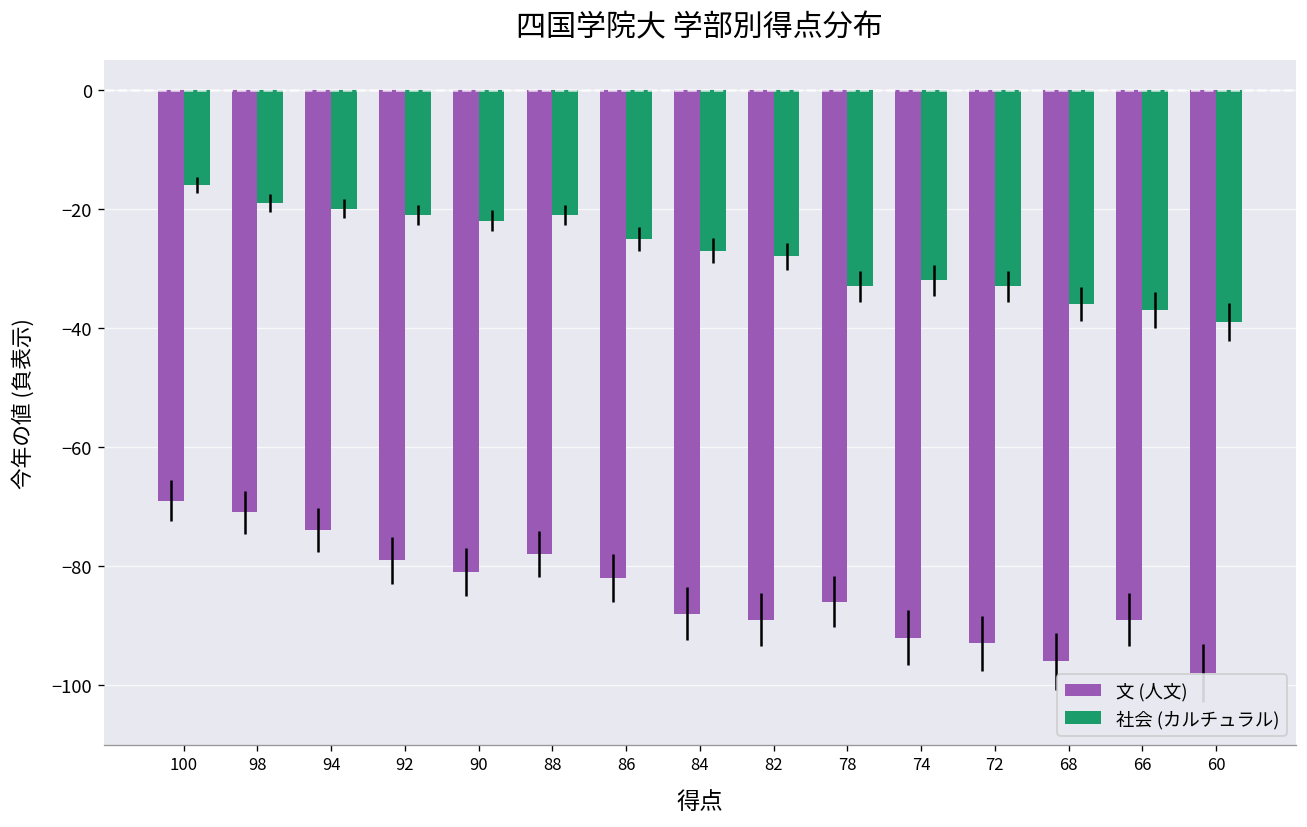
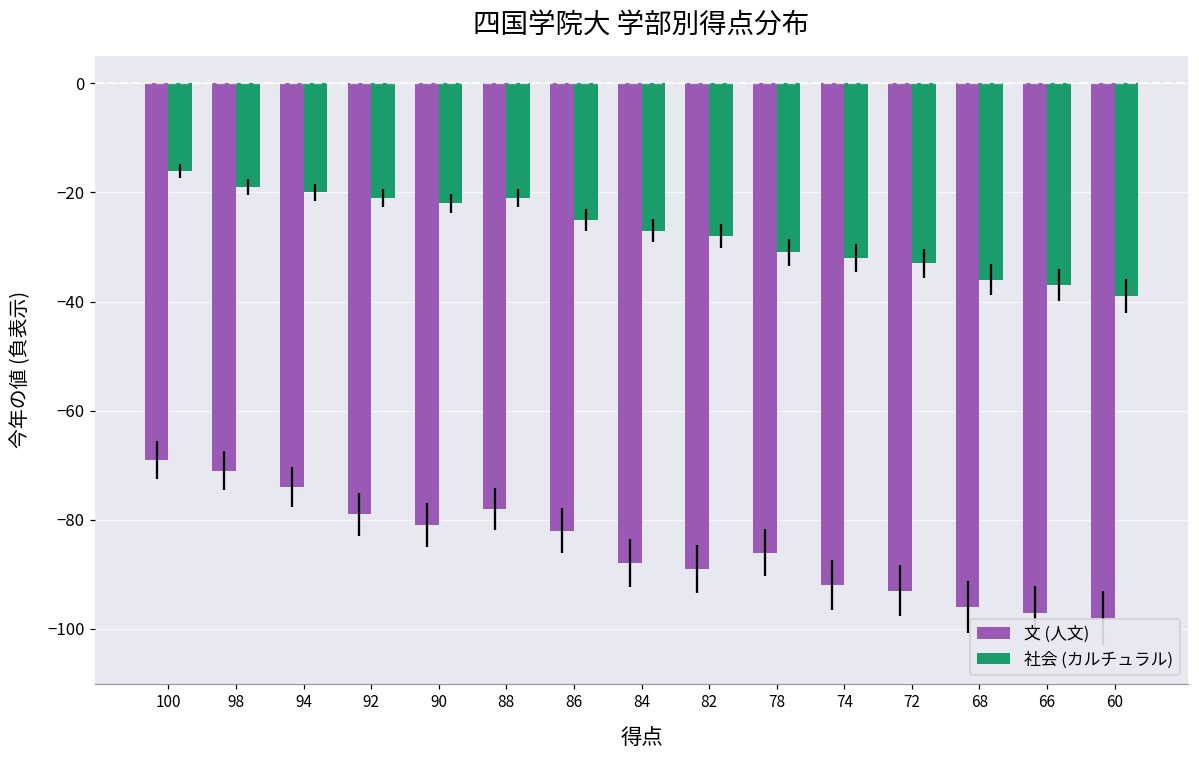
  {
    "文 (人文)": {
      "100": -69,
      "98": -71,
      "94": -74,
      "92": -79,
      "90": -81,
      "88": -78,
      "86": -82,
      "84": -88,
      "82": -89,
      "78": -86,
      "74": -92,
      "72": -93,
      "68": -96,
-     "66": -89
+     "66": -97
    },
    "社会 (カルチュラル)": {
      "100": -16,
      "98": -19,
      "94": -20,
      "92": -21,
      "90": -22,
      "88": -21,
      "86": -25,
      "84": -27,
      "82": -28,
-     "78": -33,
+     "78": -31,
      "74": -32,
      "72": -33,
      "68": -36,
      "66": -37,
      "60": -39
    }
  }
